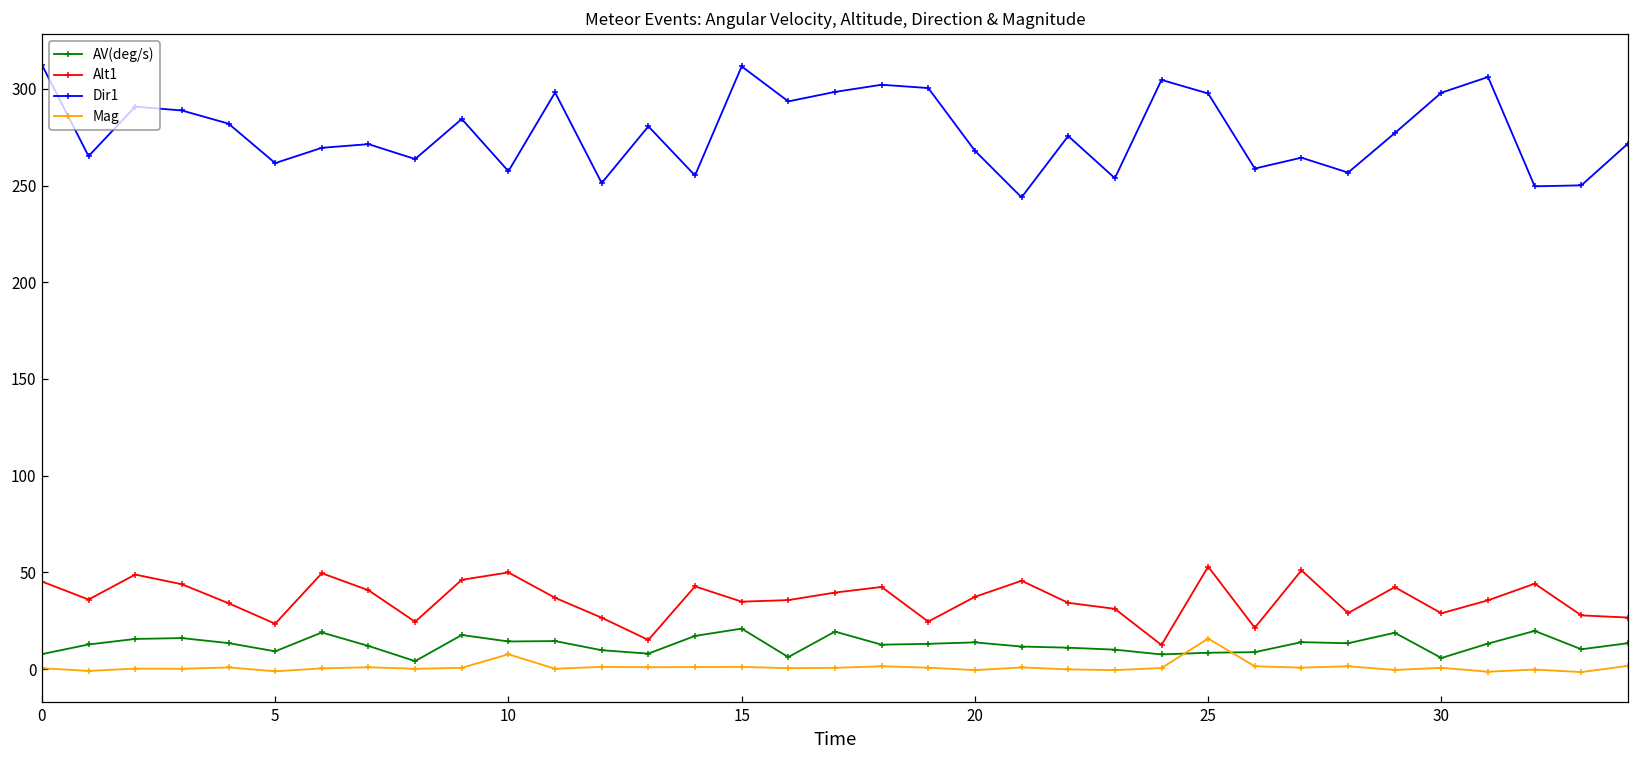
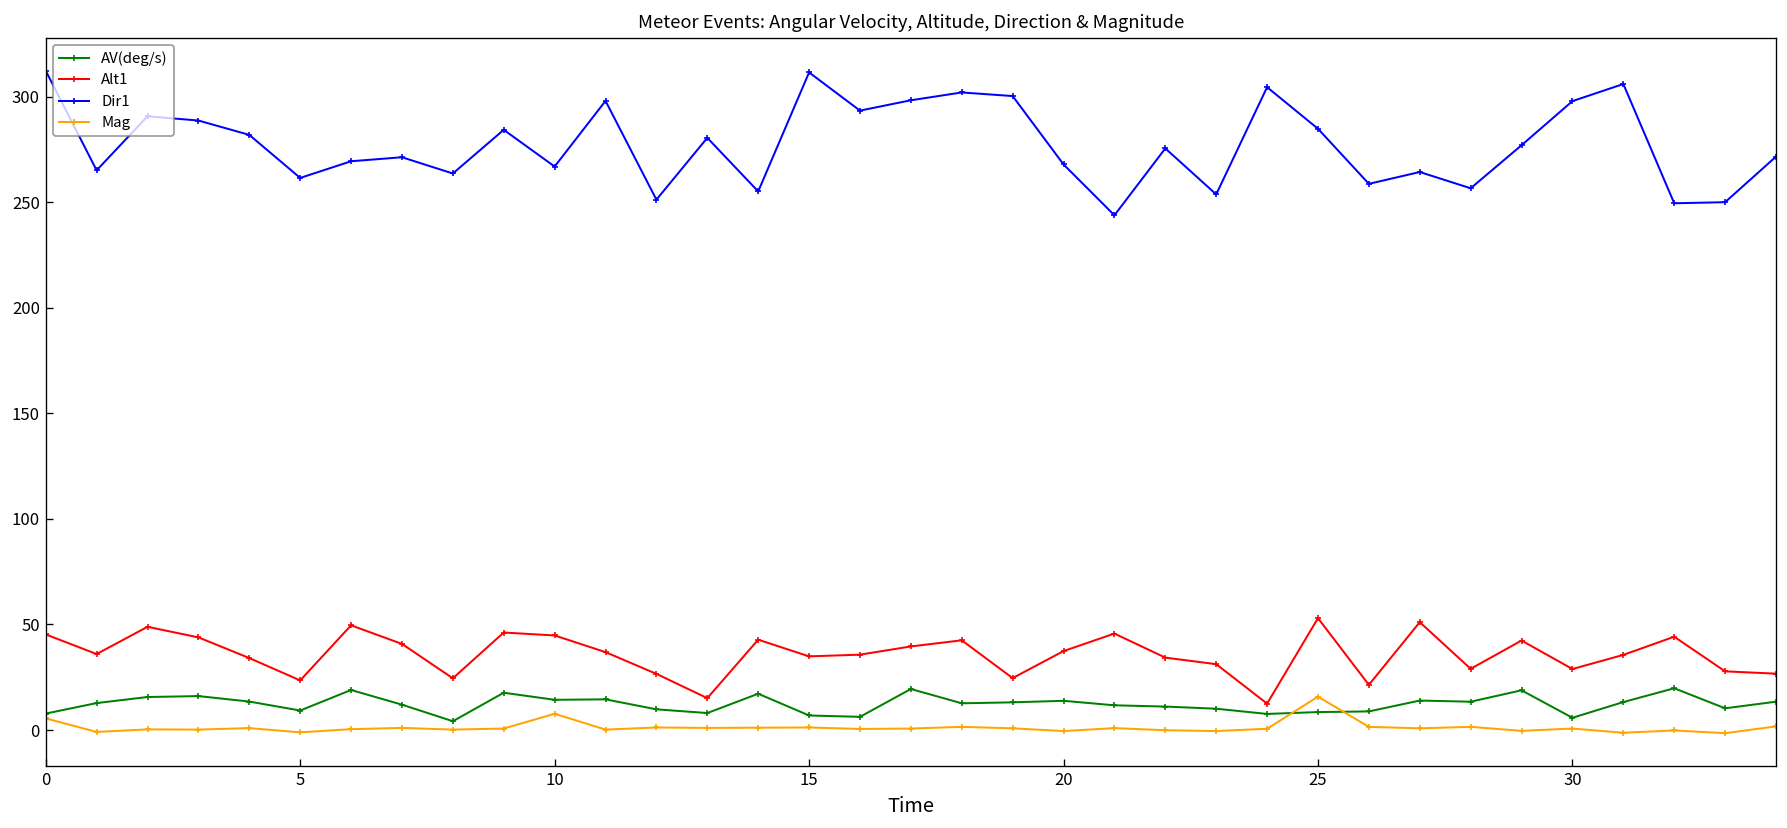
  {
    "AV(deg/s)": {
      "0": 8,
      "5": 9,
      "10": 14,
-     "15": 21,
+     "15": 7,
      "20": 14,
      "25": 9,
      "30": 6
    },
    "Alt1": {
      "0": 45,
      "5": 24,
-     "10": 50,
+     "10": 45,
      "15": 35,
      "20": 37,
      "25": 53,
      "30": 29
    },
    "Dir1": {
      "0": 312,
      "5": 262,
-     "10": 257,
+     "10": 267,
      "15": 312,
      "20": 268,
-     "25": 298,
+     "25": 285,
      "30": 298
    },
    "Mag": {
-     "0": 1,
+     "0": 6,
      "5": -1,
      "10": 8,
      "15": 1,
      "20": -1,
      "25": 16,
      "30": 1
    }
  }
